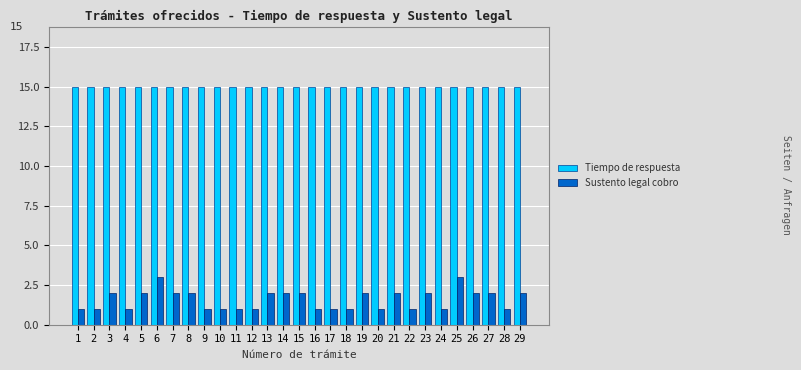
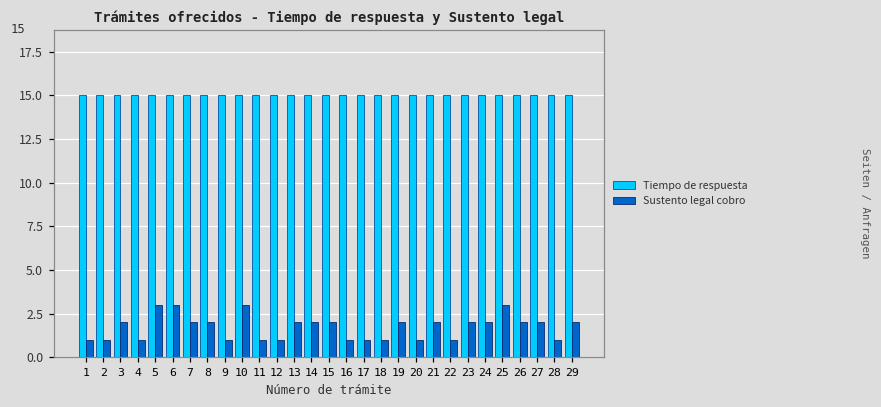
  {
    "Tiempo de respuesta": {
      "1": 15,
      "2": 15,
      "3": 15,
      "4": 15,
      "5": 15,
      "6": 15,
      "7": 15,
      "8": 15,
      "9": 15,
      "10": 15,
      "11": 15,
      "12": 15,
      "13": 15,
      "14": 15,
      "15": 15,
      "16": 15,
      "17": 15,
      "18": 15,
      "19": 15,
      "20": 15,
      "21": 15,
      "22": 15,
      "23": 15,
      "24": 15,
      "25": 15,
      "26": 15,
      "27": 15,
      "28": 15,
      "29": 15
    },
    "Sustento legal cobro": {
      "1": 1,
      "2": 1,
      "3": 2,
      "4": 1,
-     "5": 2,
+     "5": 3,
      "6": 3,
      "7": 2,
      "8": 2,
      "9": 1,
-     "10": 1,
+     "10": 3,
      "11": 1,
      "12": 1,
      "13": 2,
      "14": 2,
      "15": 2,
      "16": 1,
      "17": 1,
      "18": 1,
      "19": 2,
      "20": 1,
      "21": 2,
      "22": 1,
      "23": 2,
-     "24": 1,
+     "24": 2,
      "25": 3,
      "26": 2,
      "27": 2,
      "28": 1,
      "29": 2
    }
  }
